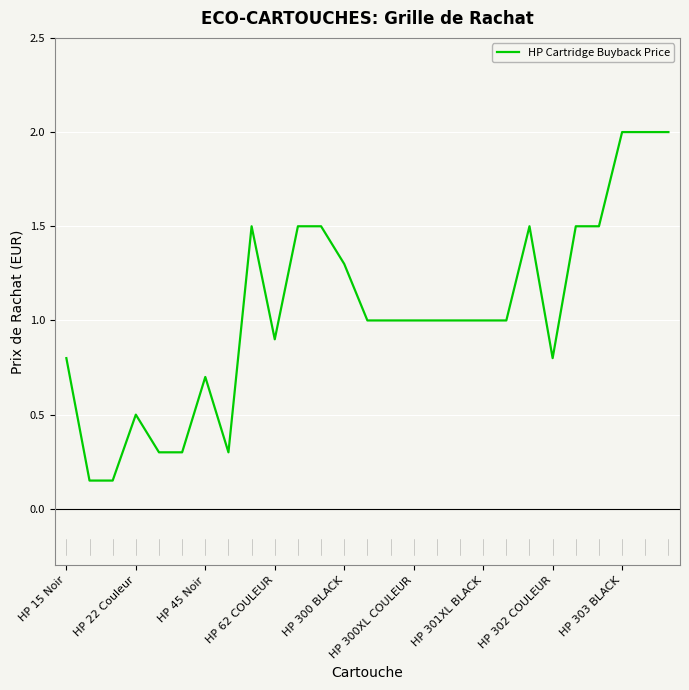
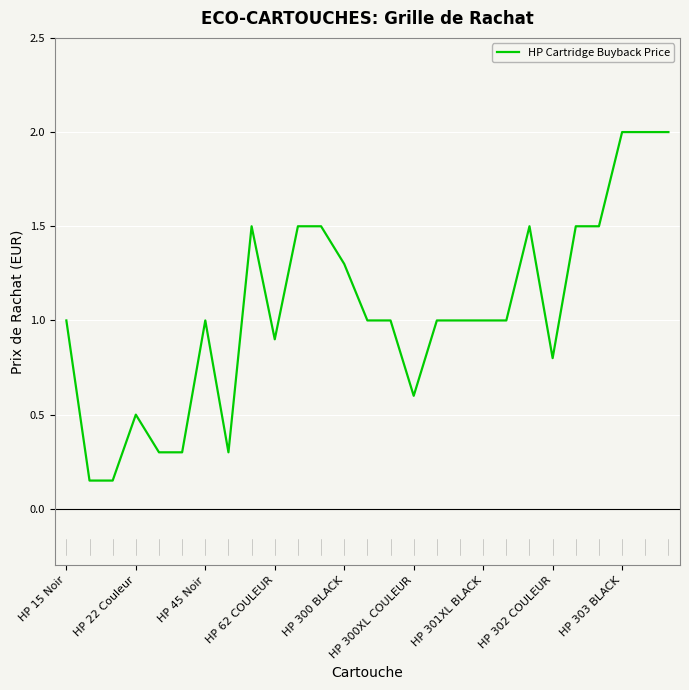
  {
-   "HP 15 Noir": 0.8,
+   "HP 15 Noir": 1.0,
    "HP 22 Couleur": 0.5,
-   "HP 45 Noir": 0.7,
+   "HP 45 Noir": 1.0,
    "HP 62 COULEUR": 0.9,
    "HP 300 BLACK": 1.3,
-   "HP 300XL COULEUR": 1.0,
+   "HP 300XL COULEUR": 0.6,
    "HP 301XL BLACK": 1.0,
    "HP 302 COULEUR": 0.8,
    "HP 303 BLACK": 2.0
  }
